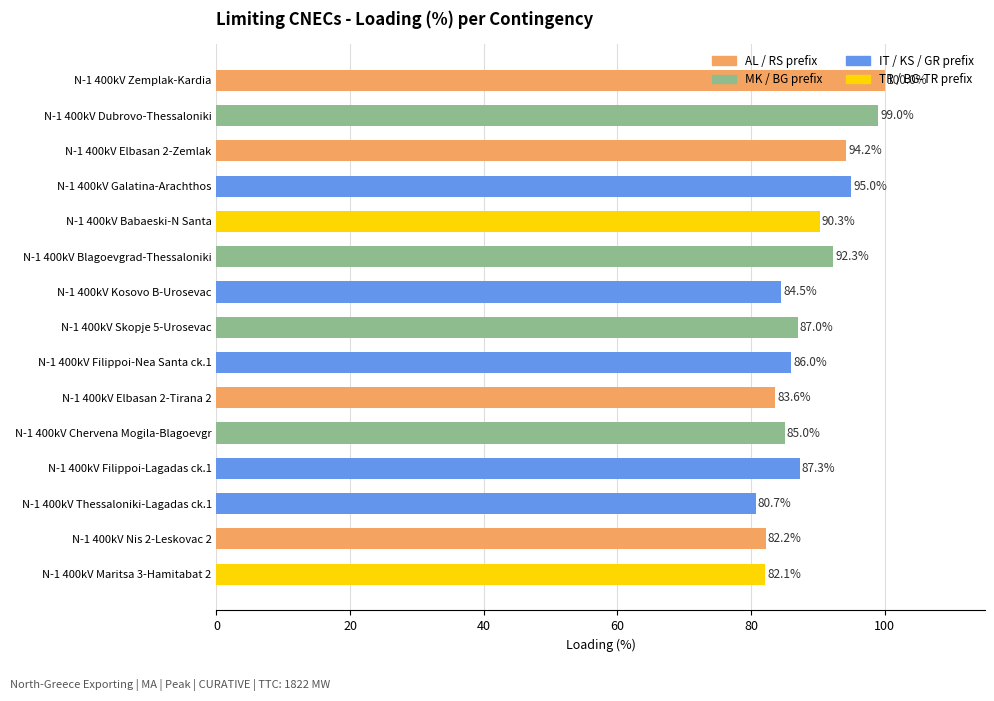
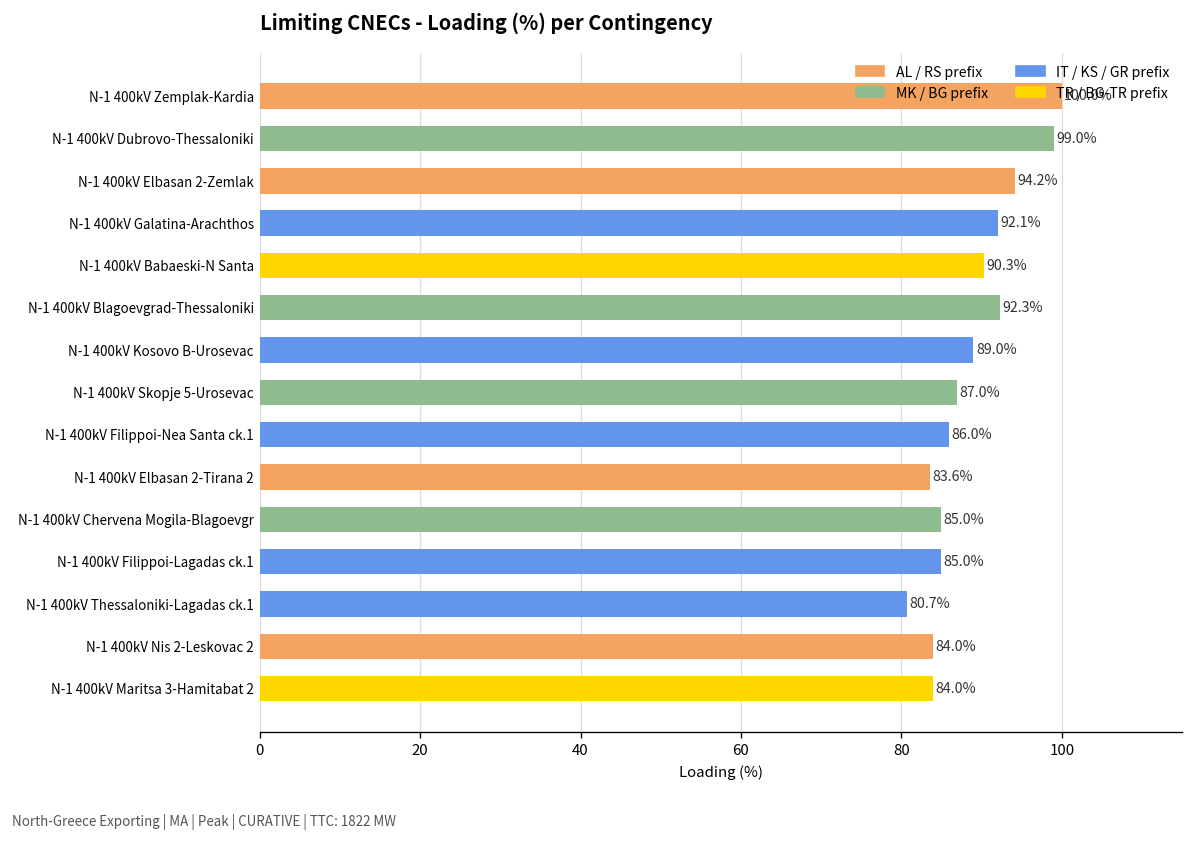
  {
    "N-1 400kV Zemplak-Kardia": "100.0%",
    "N-1 400kV Dubrovo-Thessaloniki": "99.0%",
    "N-1 400kV Elbasan 2-Zemlak": "94.2%",
-   "N-1 400kV Galatina-Arachthos": "95.0%",
+   "N-1 400kV Galatina-Arachthos": "92.1%",
    "N-1 400kV Babaeski-N Santa": "90.3%",
    "N-1 400kV Blagoevgrad-Thessaloniki": "92.3%",
-   "N-1 400kV Kosovo B-Urosevac": "84.5%",
+   "N-1 400kV Kosovo B-Urosevac": "89.0%",
    "N-1 400kV Skopje 5-Urosevac": "87.0%",
    "N-1 400kV Filippoi-Nea Santa ck.1": "86.0%",
    "N-1 400kV Elbasan 2-Tirana 2": "83.6%",
    "N-1 400kV Chervena Mogila-Blagoevgr": "85.0%",
-   "N-1 400kV Filippoi-Lagadas ck.1": "87.3%",
+   "N-1 400kV Filippoi-Lagadas ck.1": "85.0%",
    "N-1 400kV Thessaloniki-Lagadas ck.1": "80.7%",
-   "N-1 400kV Nis 2-Leskovac 2": "82.2%",
-   "N-1 400kV Maritsa 3-Hamitabat 2": "82.1%"
+   "N-1 400kV Nis 2-Leskovac 2": "84.0%",
+   "N-1 400kV Maritsa 3-Hamitabat 2": "84.0%"
  }
